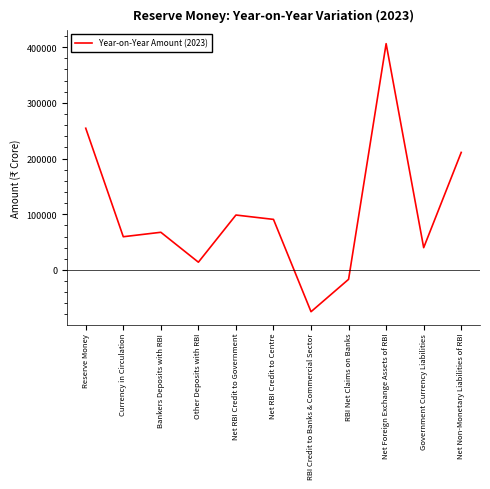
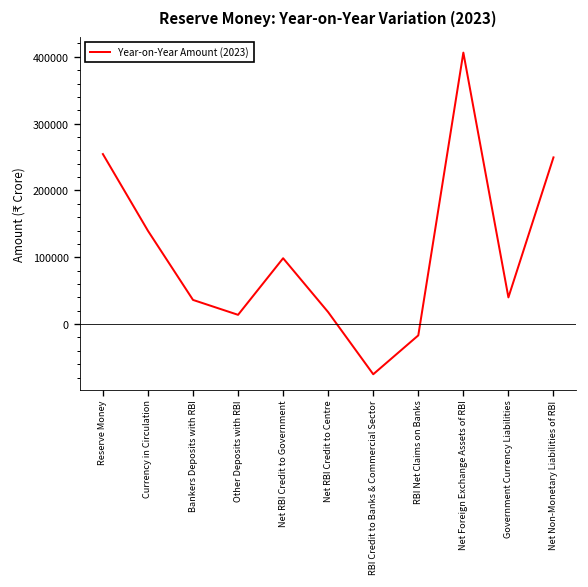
  {
    "Reserve Money": 250000,
-   "Currency in Circulation": 60000,
-   "Bankers Deposits with RBI": 70000,
+   "Currency in Circulation": 140000,
+   "Bankers Deposits with RBI": 40000,
    "Other Deposits with RBI": 10000,
    "Net RBI Credit to Government": 100000,
-   "Net RBI Credit to Centre": 90000,
+   "Net RBI Credit to Centre": 20000,
    "RBI Credit to Banks & Commercial Sector": -80000,
    "RBI Net Claims on Banks": -20000,
    "Net Foreign Exchange Assets of RBI": 410000,
    "Government Currency Liabilities": 40000,
-   "Net Non-Monetary Liabilities of RBI": 210000
+   "Net Non-Monetary Liabilities of RBI": 250000
  }
